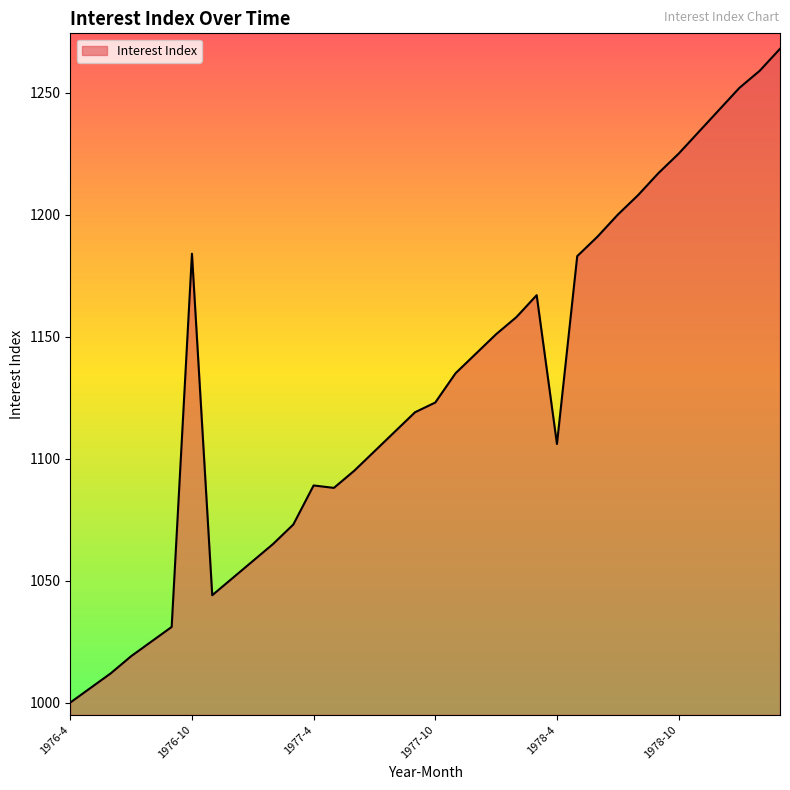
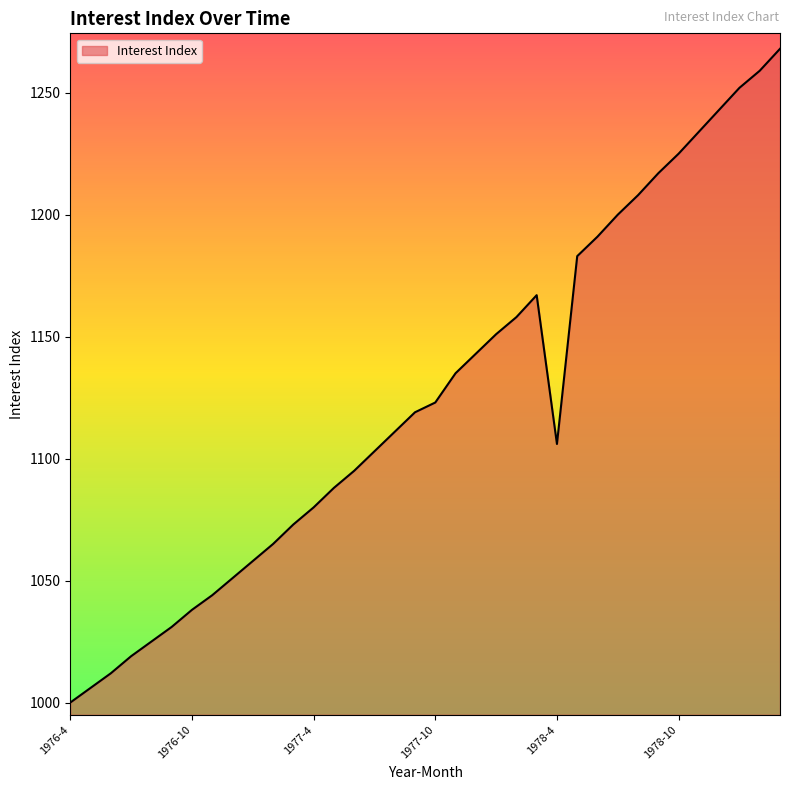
  {
    "1976-4": 1000,
-   "1976-10": 1184,
-   "1977-4": 1089,
+   "1976-10": 1038,
+   "1977-4": 1080,
    "1977-10": 1123,
    "1978-4": 1106,
    "1978-10": 1225
  }
